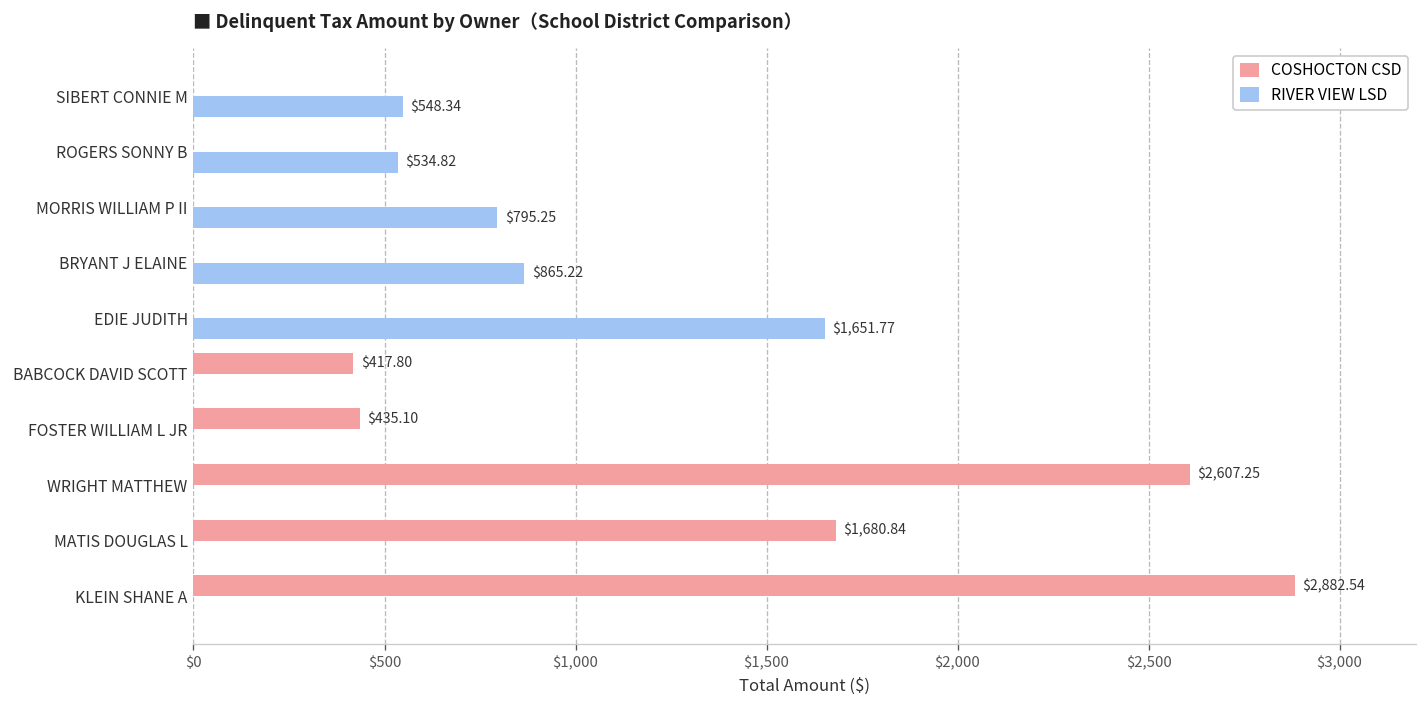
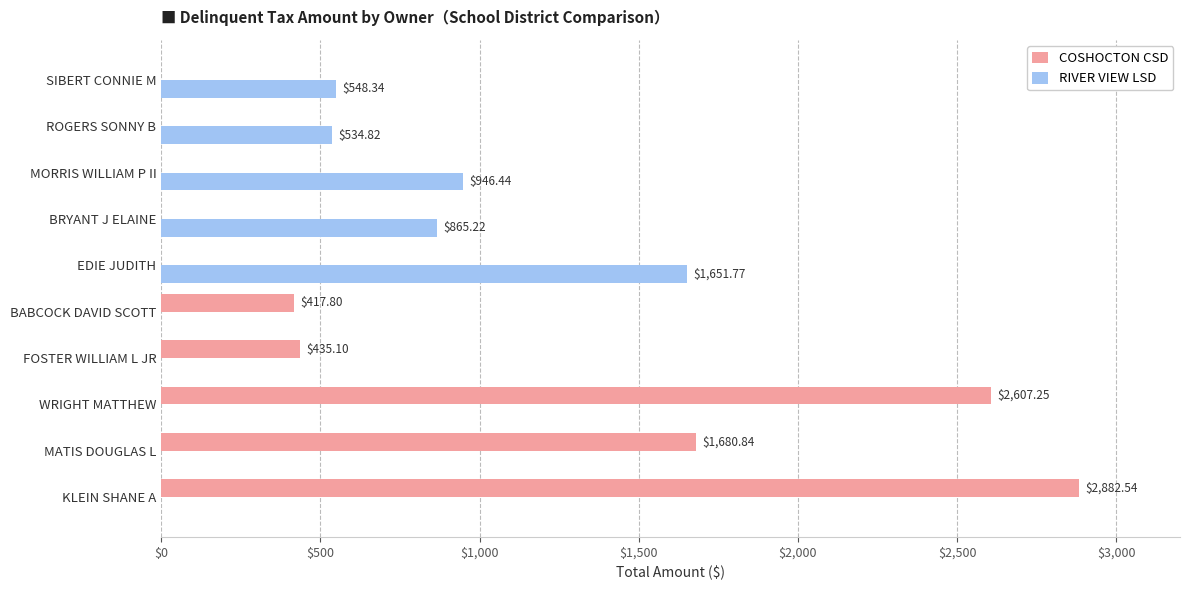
  {
    "COSHOCTON CSD": {
      "BABCOCK DAVID SCOTT": "$417.80",
      "FOSTER WILLIAM L JR": "$435.10",
      "WRIGHT MATTHEW": "$2,607.25",
      "MATIS DOUGLAS L": "$1,680.84",
      "KLEIN SHANE A": "$2,882.54"
    },
    "RIVER VIEW LSD": {
      "SIBERT CONNIE M": "$548.34",
      "ROGERS SONNY B": "$534.82",
-     "MORRIS WILLIAM P II": "$795.25",
+     "MORRIS WILLIAM P II": "$946.44",
      "BRYANT J ELAINE": "$865.22",
      "EDIE JUDITH": "$1,651.77"
    }
  }
